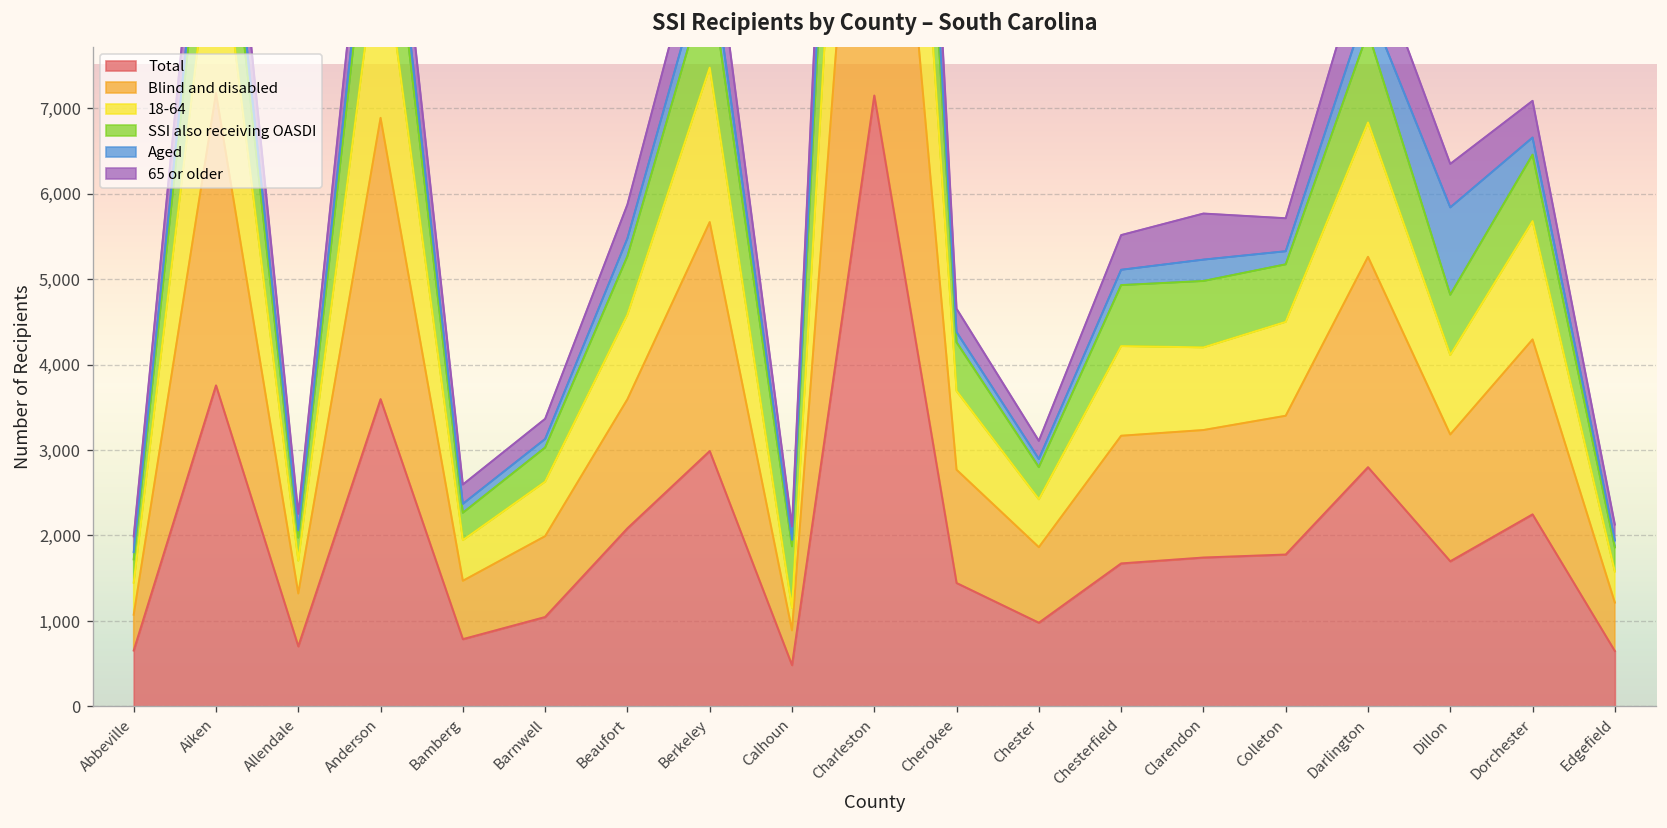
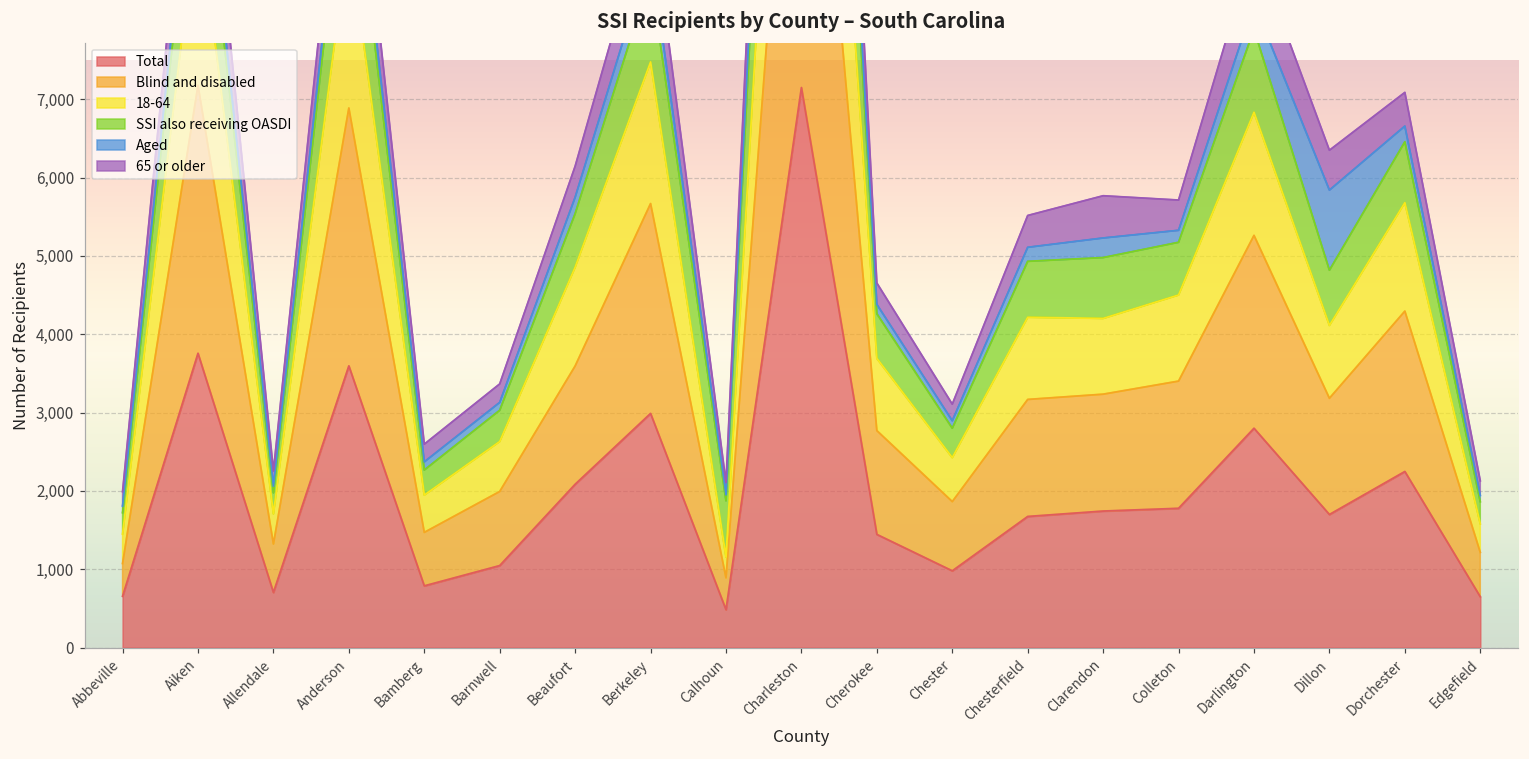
  {
    "Total": {
      "Abbeville": "700",
      "Aiken": "3,800",
      "Allendale": "700",
      "Anderson": "3,600",
      "Bamberg": "800",
      "Barnwell": "1,000",
      "Beaufort": "2,100",
      "Berkeley": "3,000",
      "Calhoun": "500",
      "Charleston": "7,100",
      "Cherokee": "1,400",
      "Chester": "1,000",
      "Chesterfield": "1,700",
      "Clarendon": "1,700",
      "Colleton": "1,800",
      "Darlington": "2,800",
      "Dillon": "1,700",
      "Dorchester": "2,200",
      "Edgefield": "600"
    },
    "Blind and disabled": {
      "Abbeville": "400",
      "Allendale": "600",
      "Anderson": "3,300",
      "Bamberg": "700",
      "Barnwell": "900",
      "Beaufort": "1,500",
      "Berkeley": "2,700",
      "Calhoun": "400",
      "Cherokee": "1,300",
      "Chester": "900",
      "Chesterfield": "1,500",
      "Clarendon": "1,500",
      "Colleton": "1,600",
      "Darlington": "2,500",
      "Dillon": "1,500",
      "Dorchester": "2,000",
      "Edgefield": "600"
    },
    "18-64": {
      "Abbeville": "400",
      "Allendale": "400",
      "Bamberg": "500",
      "Barnwell": "600",
-     "Beaufort": "1,000",
+     "Beaufort": "1,300",
      "Berkeley": "1,800",
      "Calhoun": "300",
      "Cherokee": "900",
      "Chester": "600",
      "Chesterfield": "1,000",
      "Clarendon": "1,000",
      "Colleton": "1,100",
      "Darlington": "1,600",
      "Dillon": "900",
      "Dorchester": "1,400",
      "Edgefield": "400"
    },
    "SSI also receiving OASDI": {
      "Abbeville": "300",
      "Allendale": "300",
      "Bamberg": "300",
      "Barnwell": "400",
      "Beaufort": "700",
      "Calhoun": "700",
      "Cherokee": "600",
      "Chester": "400",
      "Chesterfield": "700",
      "Clarendon": "800",
      "Colleton": "700",
      "Dillon": "700",
      "Dorchester": "800",
      "Edgefield": "300"
    },
    "Aged": {
      "Abbeville": "100",
      "Allendale": "100",
      "Bamberg": "100",
      "Barnwell": "100",
      "Beaufort": "200",
      "Calhoun": "100",
      "Cherokee": "100",
      "Chester": "100",
      "Chesterfield": "200",
      "Clarendon": "300",
      "Colleton": "200",
      "Dillon": "1,000",
      "Dorchester": "200",
      "Edgefield": "100"
    },
    "65 or older": {
      "Abbeville": "200",
      "Allendale": "200",
      "Bamberg": "200",
      "Barnwell": "200",
      "Beaufort": "400",
      "Calhoun": "200",
      "Cherokee": "300",
      "Chester": "200",
      "Chesterfield": "400",
      "Clarendon": "500",
      "Colleton": "400",
      "Dillon": "500",
      "Dorchester": "400",
      "Edgefield": "200"
    }
  }
